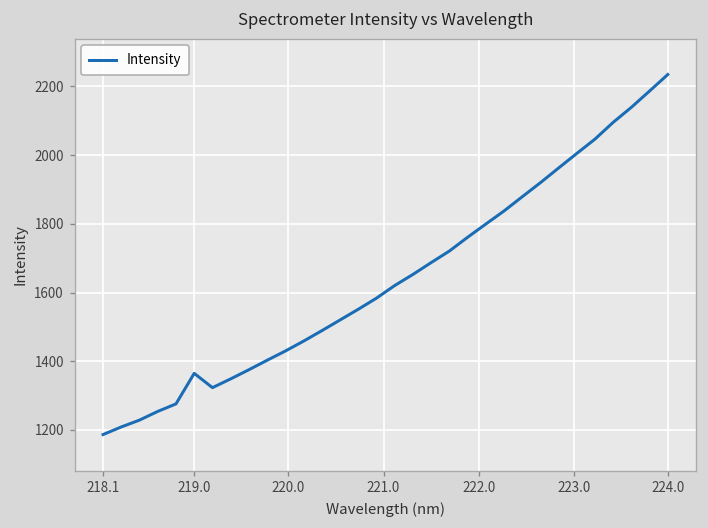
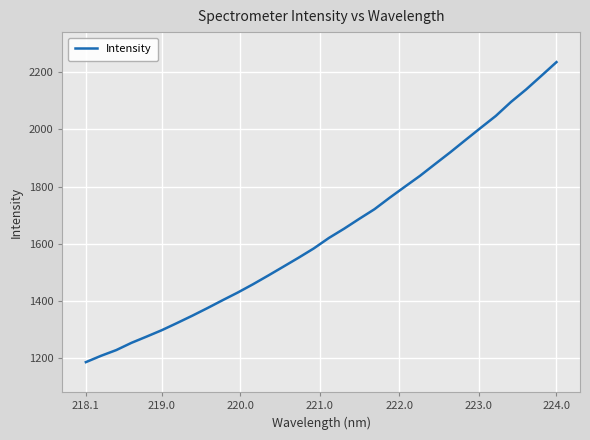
  {
    "218.1": 1190,
-   "219.0": 1360,
+   "219.0": 1300,
    "224.0": 2230
  }
